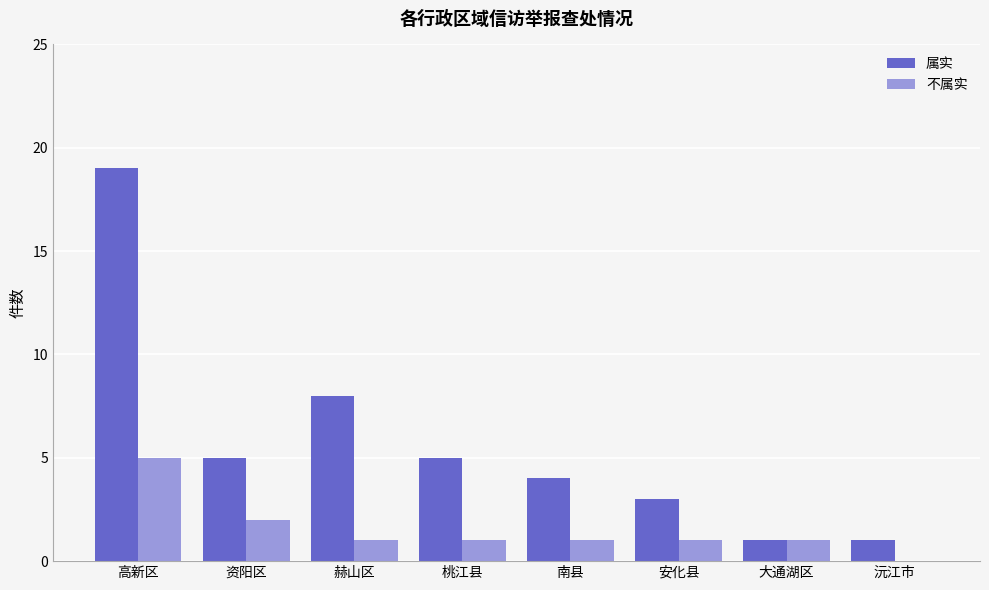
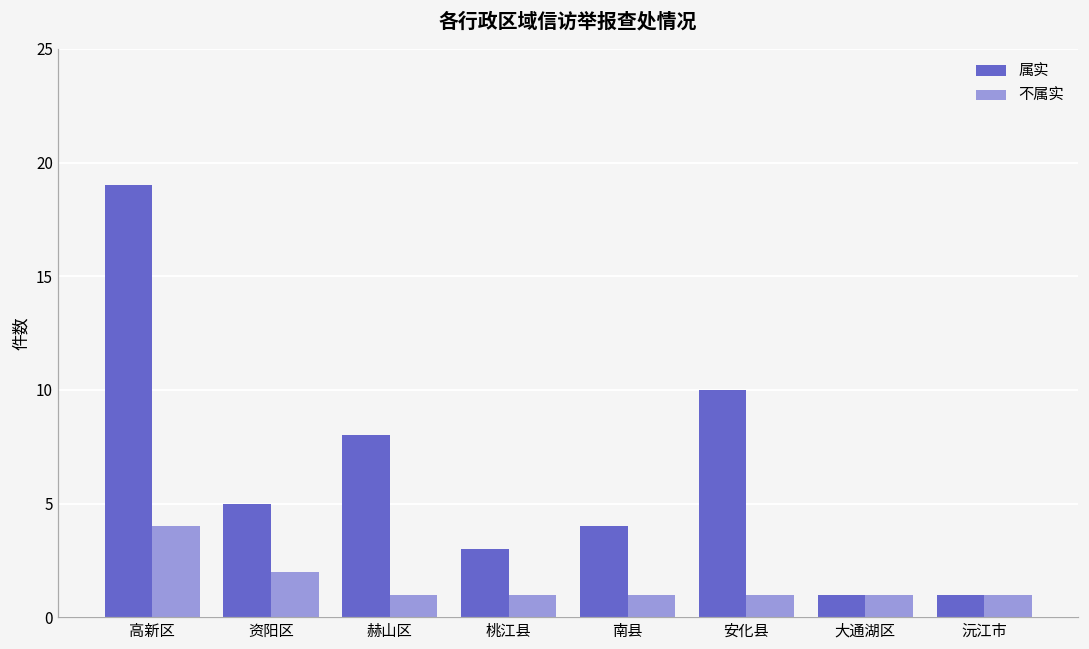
  {
    "属实": {
      "高新区": 19,
      "资阳区": 5,
      "赫山区": 8,
-     "桃江县": 5,
+     "桃江县": 3,
      "南县": 4,
-     "安化县": 3,
+     "安化县": 10,
      "大通湖区": 1,
      "沅江市": 1
    },
    "不属实": {
-     "高新区": 5,
+     "高新区": 4,
      "资阳区": 2,
      "赫山区": 1,
      "桃江县": 1,
      "南县": 1,
      "安化县": 1,
      "大通湖区": 1,
-     "沅江市": 0
+     "沅江市": 1
    }
  }
